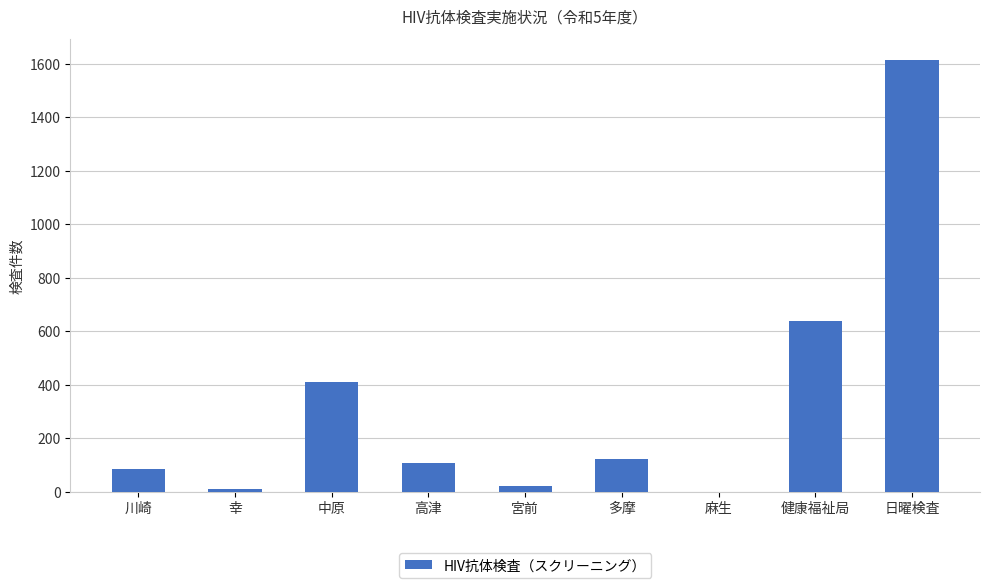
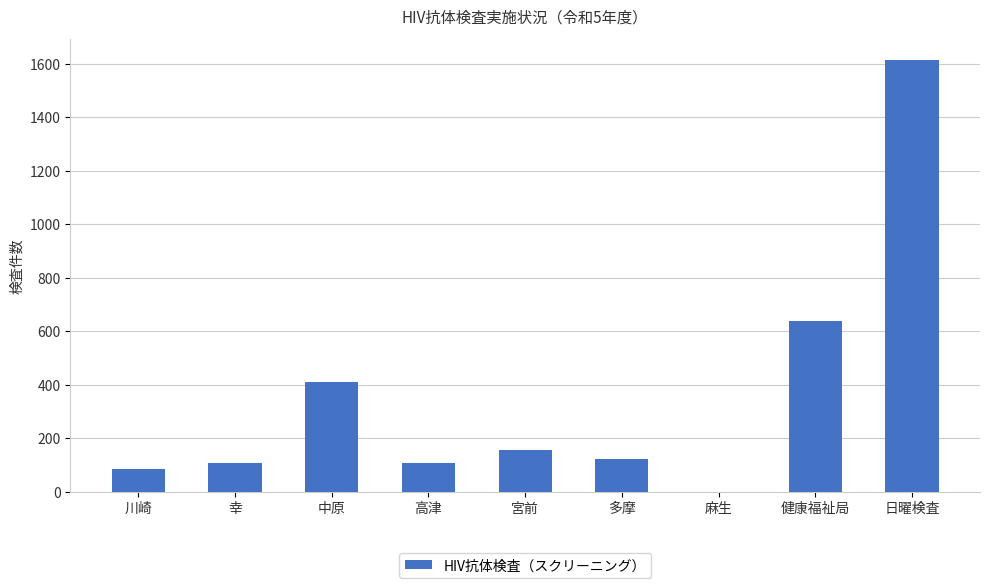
  {
    "川崎": 90,
-   "幸": 10,
+   "幸": 110,
    "中原": 410,
    "高津": 110,
-   "宮前": 20,
+   "宮前": 160,
    "多摩": 120,
    "麻生": 0,
    "健康福祉局": 640,
    "日曜検査": 1610
  }
